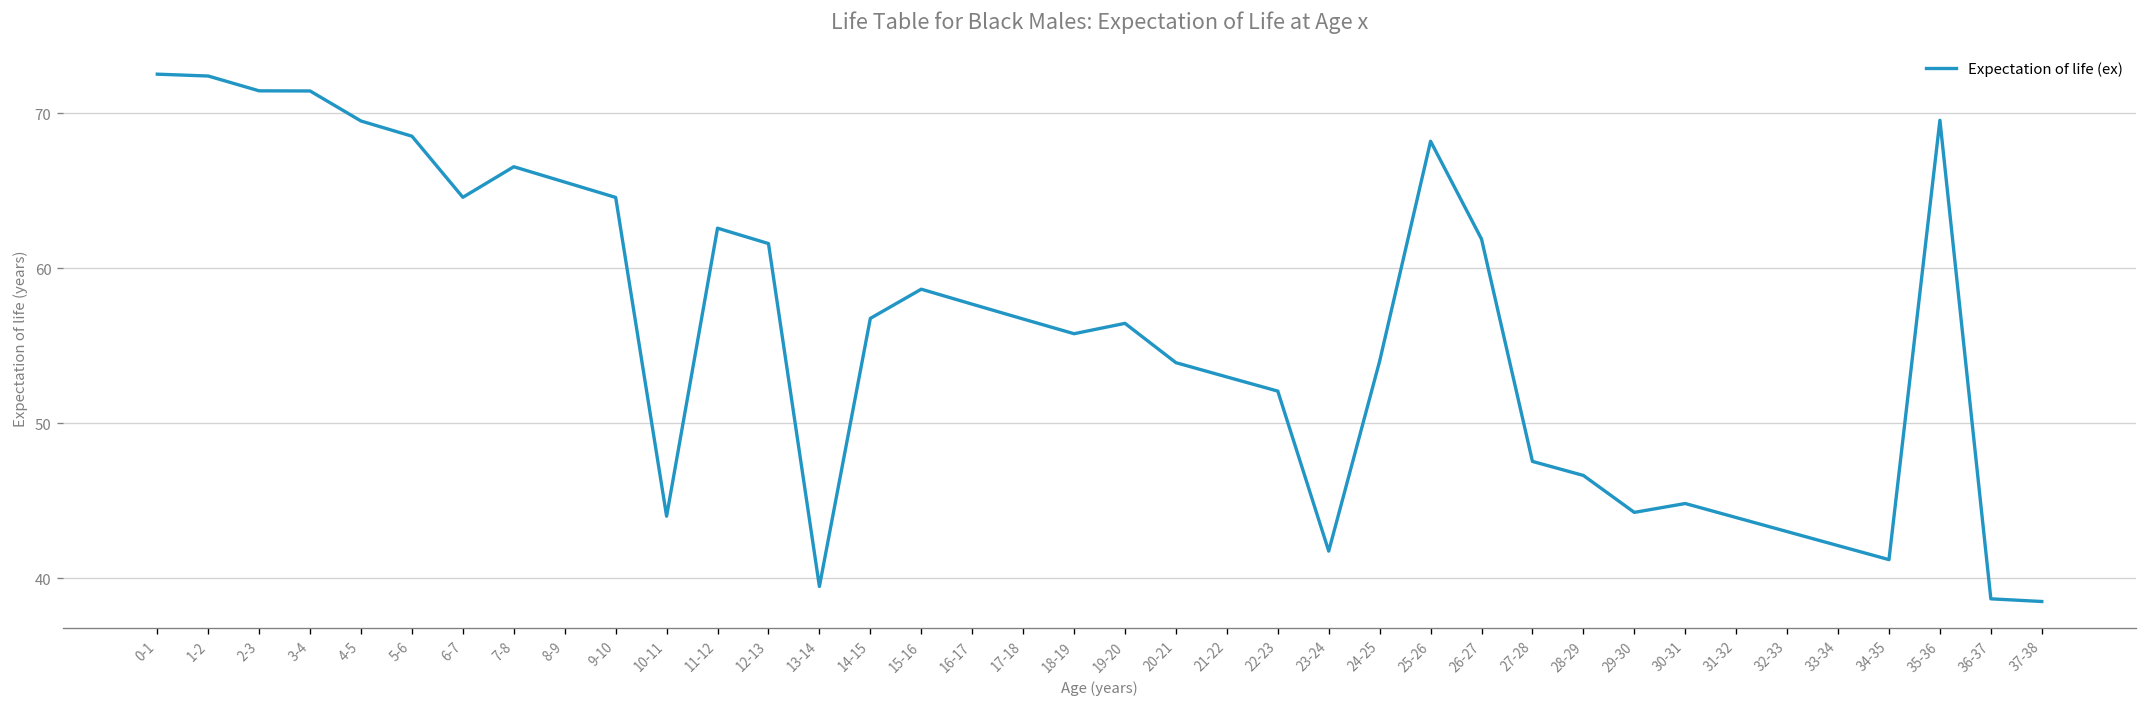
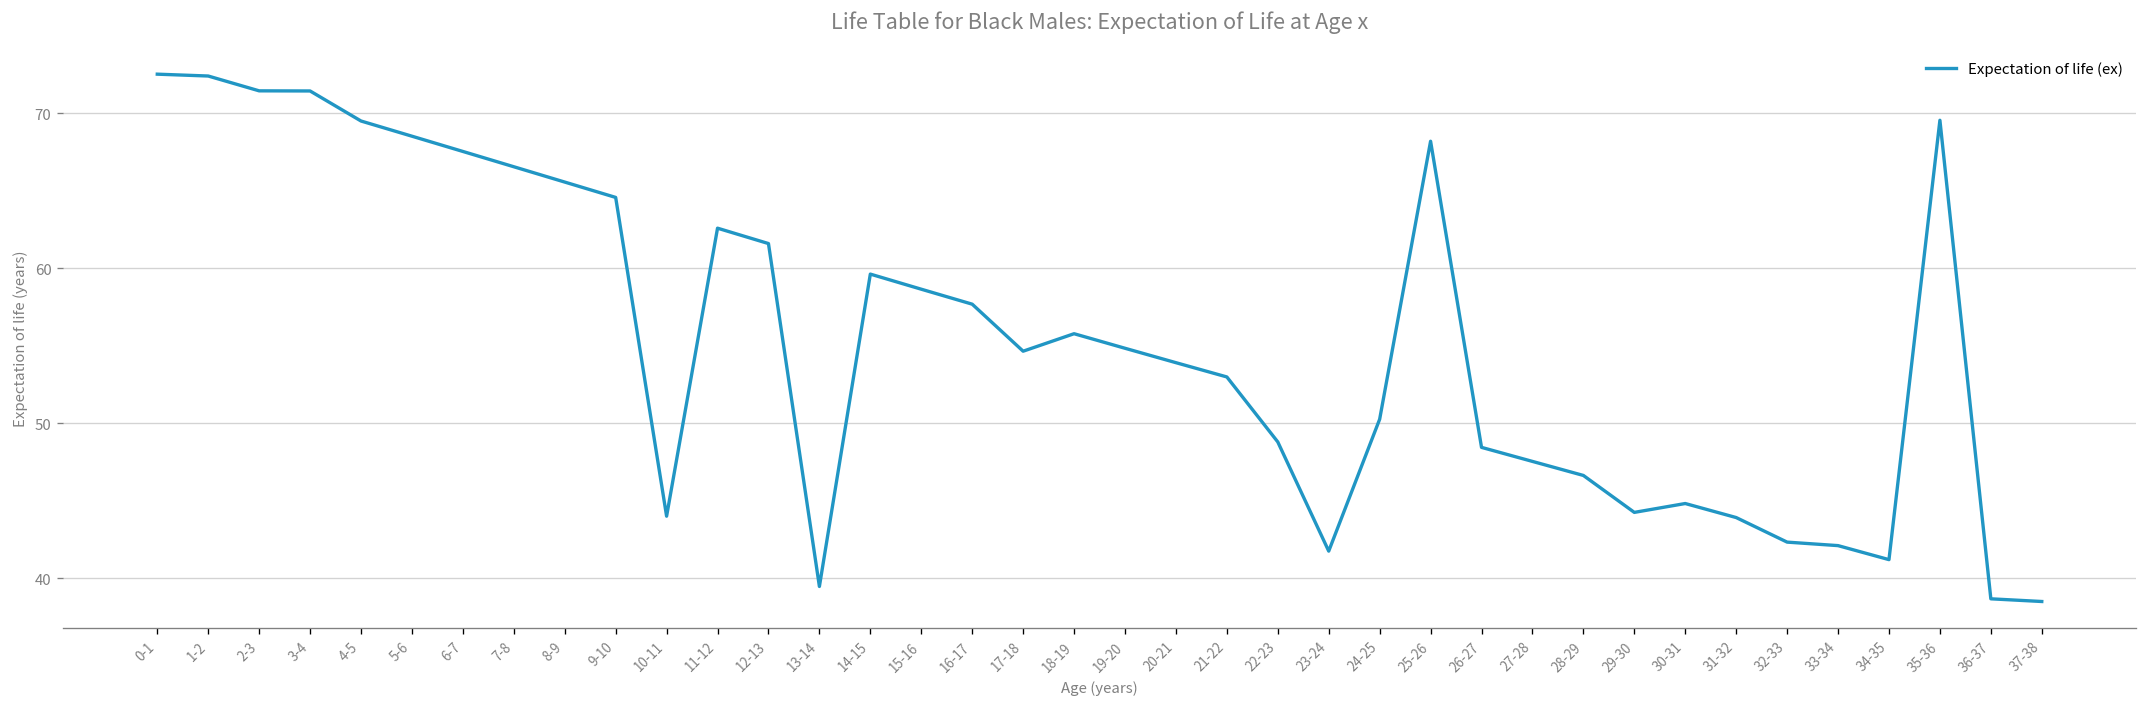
  {
    "0-1": 72.5,
    "1-2": 72.4,
    "2-3": 71.4,
    "3-4": 71.4,
    "4-5": 69.5,
    "5-6": 68.5,
-   "6-7": 64.6,
+   "6-7": 67.5,
    "7-8": 66.5,
    "8-9": 65.6,
    "9-10": 64.6,
    "10-11": 44.0,
    "11-12": 62.6,
    "12-13": 61.6,
    "13-14": 39.5,
-   "14-15": 56.8,
+   "14-15": 59.6,
    "15-16": 58.6,
    "16-17": 57.7,
-   "17-18": 56.7,
+   "17-18": 54.6,
    "18-19": 55.8,
-   "19-20": 56.4,
+   "19-20": 54.8,
    "20-21": 53.9,
    "21-22": 53.0,
-   "22-23": 52.1,
+   "22-23": 48.8,
    "23-24": 41.8,
-   "24-25": 54.0,
+   "24-25": 50.3,
    "25-26": 68.2,
-   "26-27": 61.9,
+   "26-27": 48.4,
    "27-28": 47.5,
    "28-29": 46.6,
    "29-30": 44.2,
    "30-31": 44.8,
    "31-32": 43.9,
-   "32-33": 43.0,
+   "32-33": 42.3,
    "33-34": 42.1,
    "34-35": 41.2,
    "35-36": 69.5,
    "36-37": 38.7,
    "37-38": 38.5
  }
